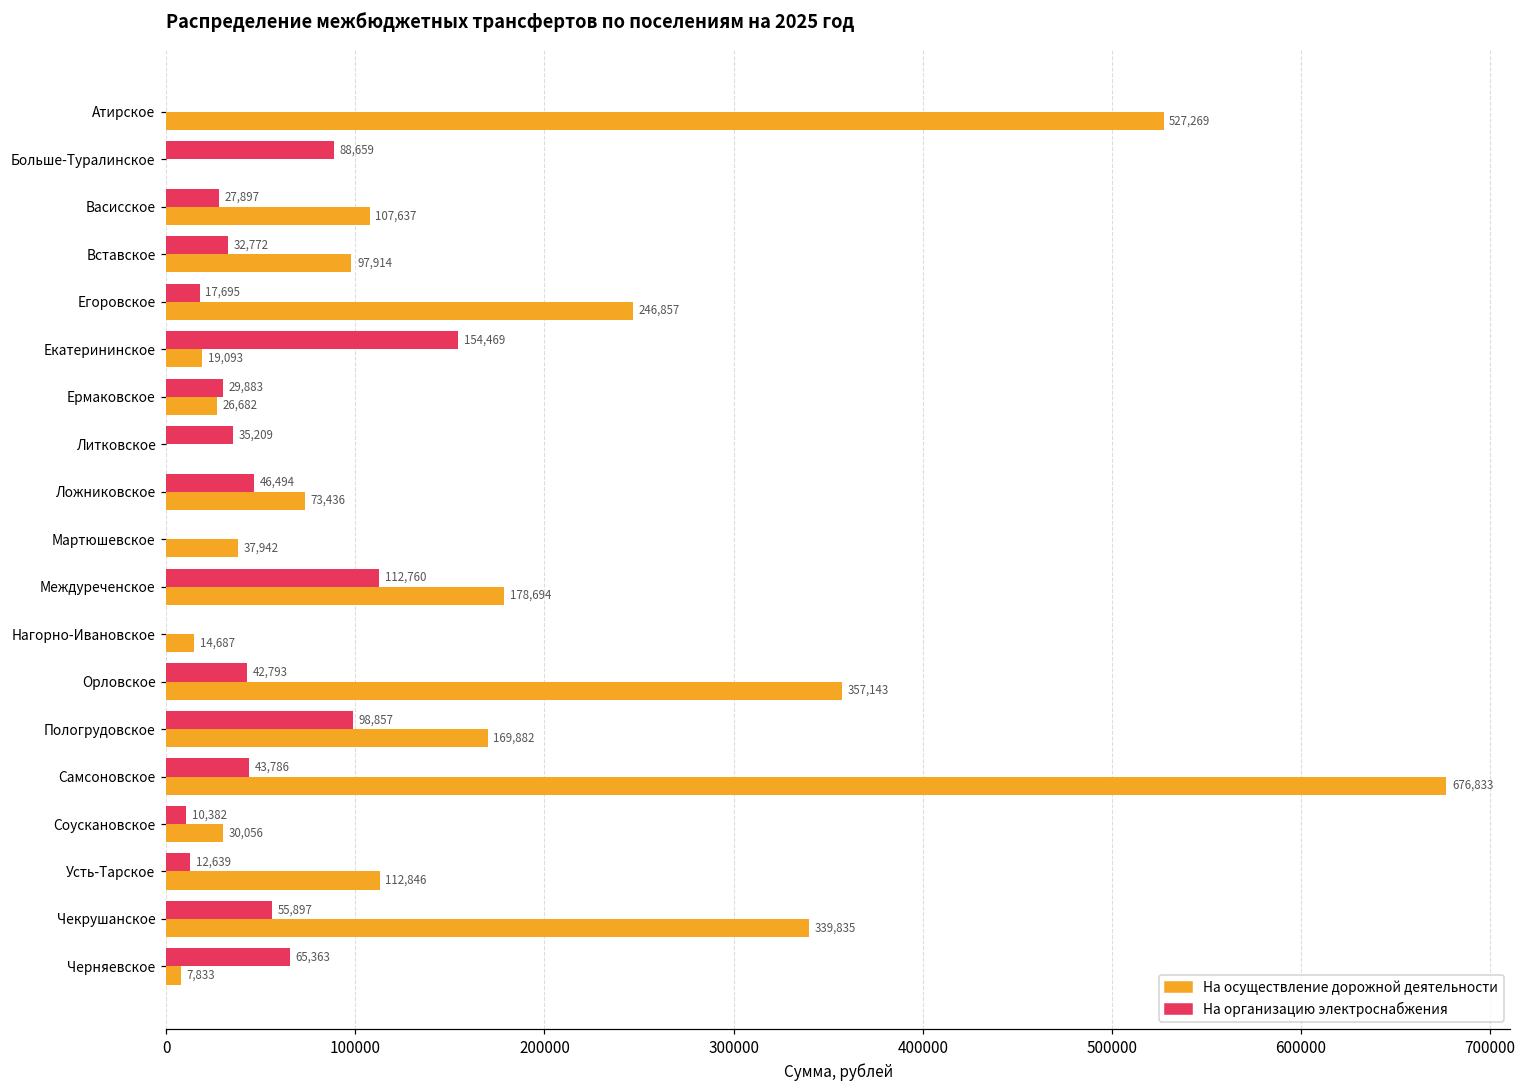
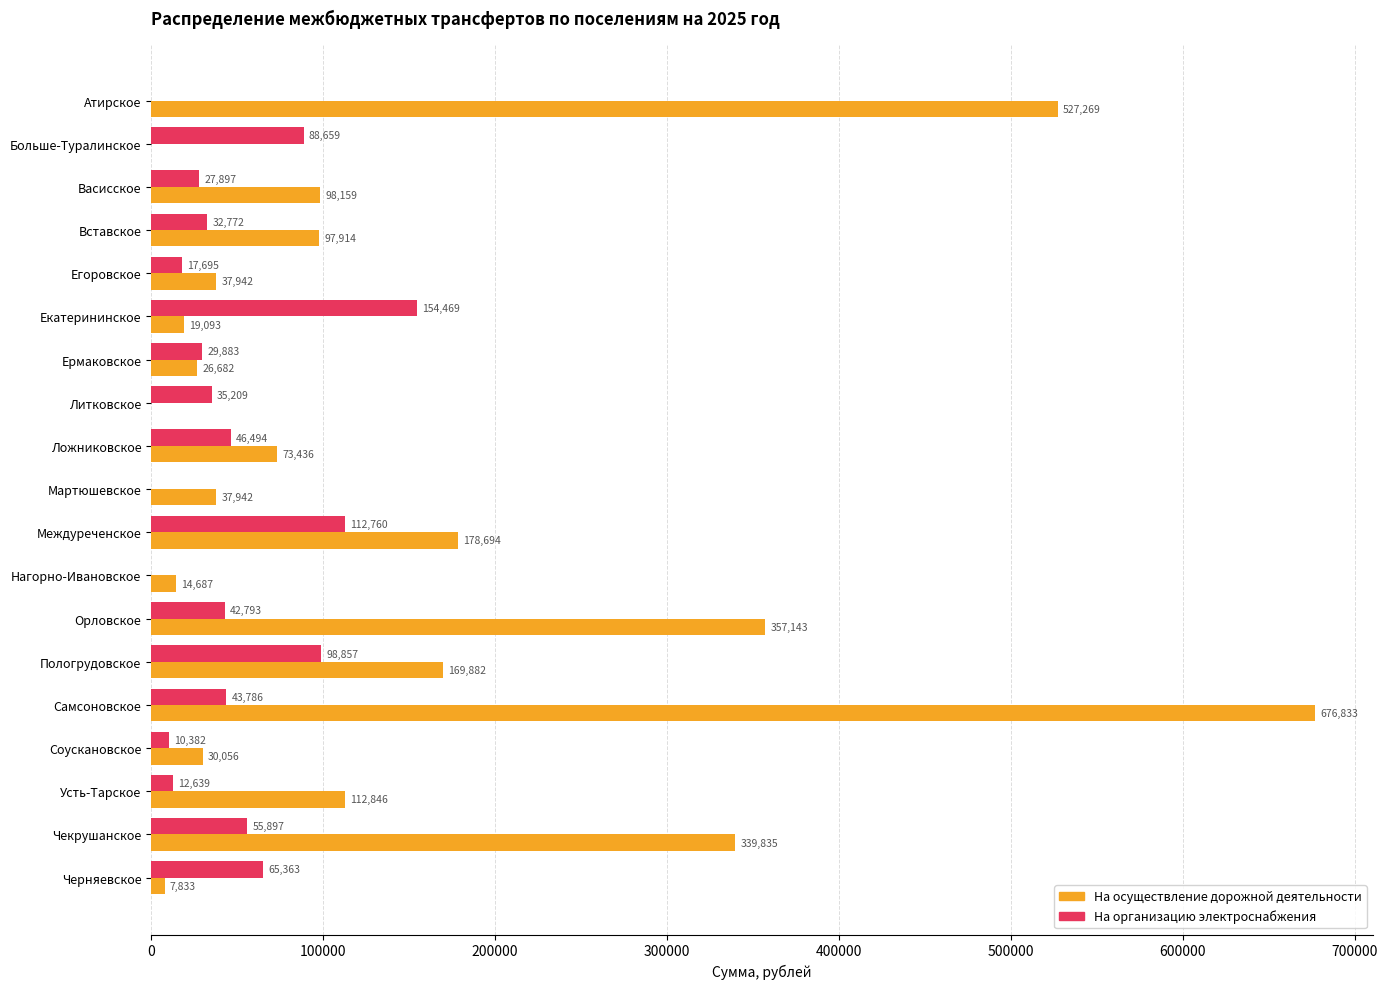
  {
    "На осуществление дорожной деятельности": {
      "Атирское": "527,269",
-     "Васисское": "107,637",
+     "Васисское": "98,159",
      "Вставское": "97,914",
-     "Егоровское": "246,857",
+     "Егоровское": "37,942",
      "Екатерининское": "19,093",
      "Ермаковское": "26,682",
      "Ложниковское": "73,436",
      "Мартюшевское": "37,942",
      "Междуреченское": "178,694",
      "Нагорно-Ивановское": "14,687",
      "Орловское": "357,143",
      "Пологрудовское": "169,882",
      "Самсоновское": "676,833",
      "Соускановское": "30,056",
      "Усть-Тарское": "112,846",
      "Чекрушанское": "339,835",
      "Черняевское": "7,833"
    },
    "На организацию электроснабжения": {
      "Больше-Туралинское": "88,659",
      "Васисское": "27,897",
      "Вставское": "32,772",
      "Егоровское": "17,695",
      "Екатерининское": "154,469",
      "Ермаковское": "29,883",
      "Литковское": "35,209",
      "Ложниковское": "46,494",
      "Междуреченское": "112,760",
      "Орловское": "42,793",
      "Пологрудовское": "98,857",
      "Самсоновское": "43,786",
      "Соускановское": "10,382",
      "Усть-Тарское": "12,639",
      "Чекрушанское": "55,897",
      "Черняевское": "65,363"
    }
  }
